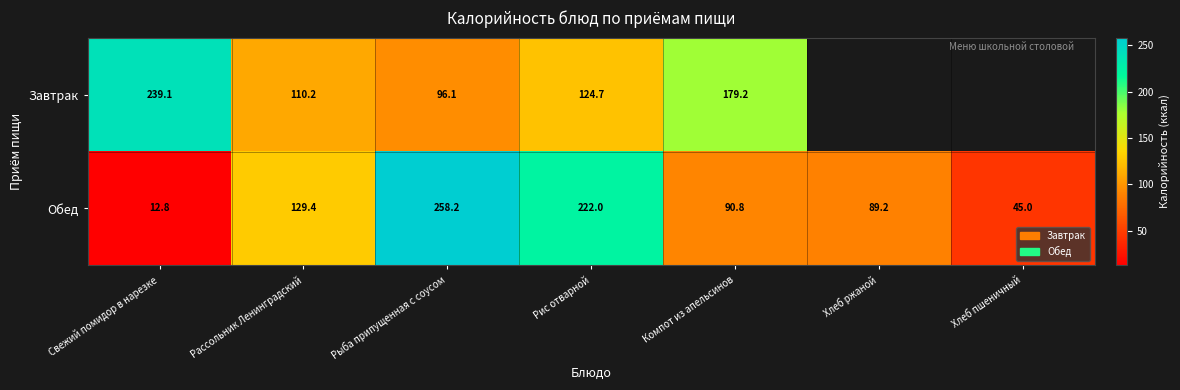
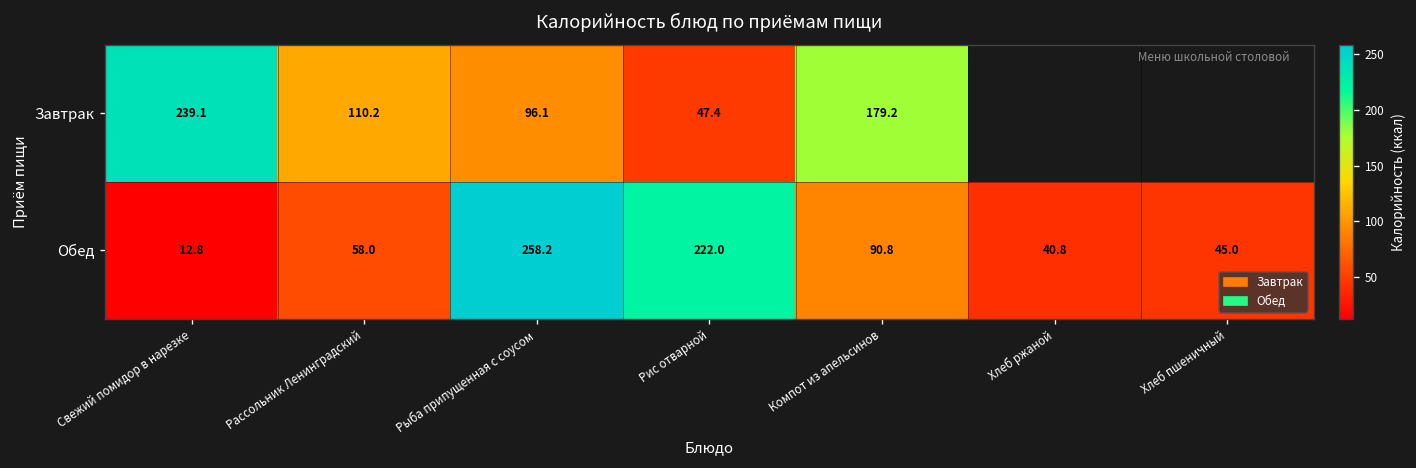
  {
    "Завтрак": {
      "Свежий помидор в нарезке": 239.1,
      "Рассольник Ленинградский": 110.2,
      "Рыба припущенная с соусом": 96.1,
-     "Рис отварной": 124.7,
+     "Рис отварной": 47.4,
      "Компот из апельсинов": 179.2
    },
    "Обед": {
      "Свежий помидор в нарезке": 12.8,
-     "Рассольник Ленинградский": 129.4,
+     "Рассольник Ленинградский": 58.0,
      "Рыба припущенная с соусом": 258.2,
      "Рис отварной": 222.0,
      "Компот из апельсинов": 90.8,
-     "Хлеб ржаной": 89.2,
+     "Хлеб ржаной": 40.8,
      "Хлеб пшеничный": 45.0
    }
  }
